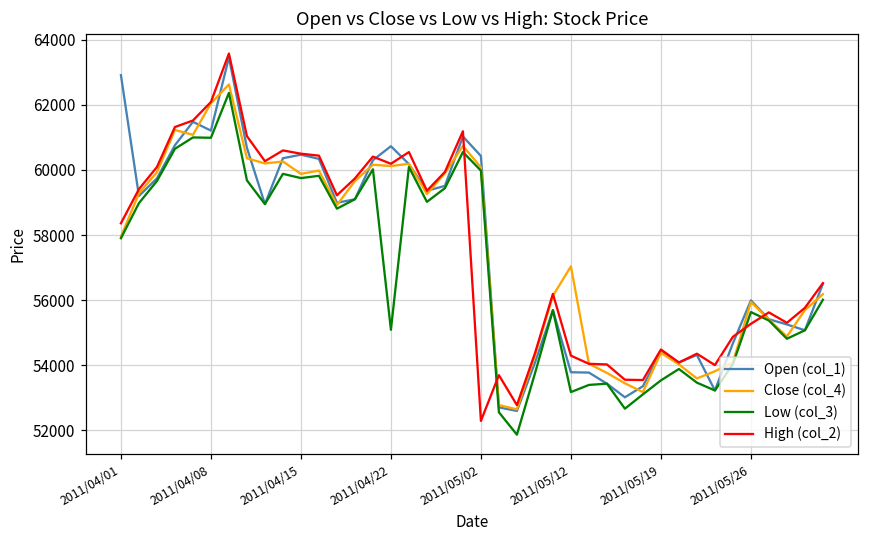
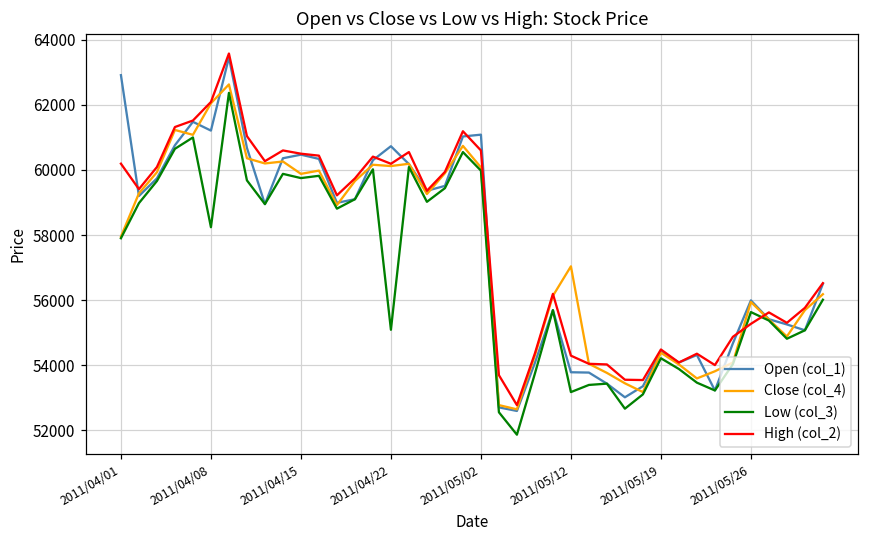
  {
    "Open (col_1)": {
      "2011/04/01": 62900,
      "2011/04/08": 61200,
      "2011/04/22": 60700,
-     "2011/05/02": 60400,
+     "2011/05/02": 61100,
      "2011/05/12": 53800
    },
    "Close (col_4)": {
      "2011/04/15": 59900,
      "2011/05/02": 60100,
      "2011/05/12": 57000
    },
    "Low (col_3)": {
-     "2011/04/08": 61000,
+     "2011/04/08": 58200,
      "2011/04/15": 59800,
      "2011/04/22": 55100,
      "2011/05/02": 60000,
      "2011/05/12": 53200,
-     "2011/05/19": 53500,
+     "2011/05/19": 54200,
      "2011/05/26": 55600
    },
    "High (col_2)": {
-     "2011/04/01": 58400,
-     "2011/05/02": 52300,
+     "2011/04/01": 60200,
+     "2011/05/02": 60600,
      "2011/05/12": 54300,
      "2011/05/26": 55300
    }
  }
